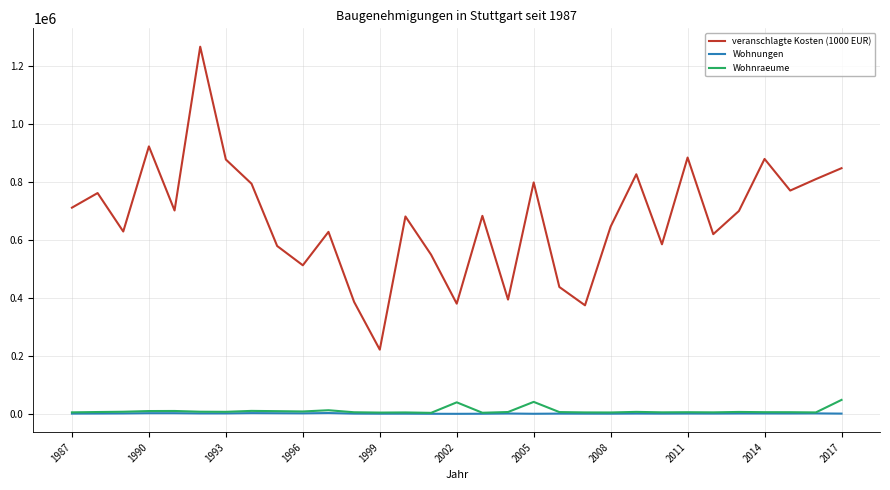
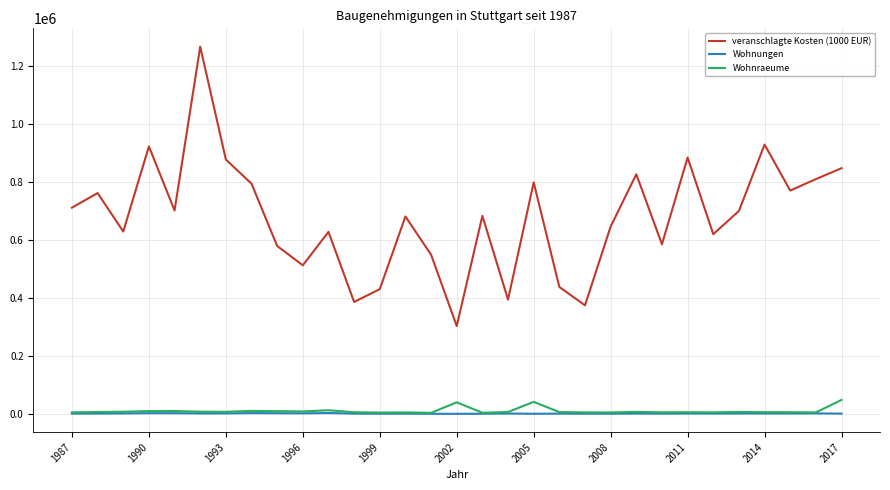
  {
    "veranschlagte Kosten (1000 EUR)": {
      "1987": 710000,
      "1990": 920000,
      "1993": 880000,
      "1996": 510000,
-     "1999": 220000,
-     "2002": 380000,
+     "1999": 430000,
+     "2002": 300000,
      "2005": 800000,
      "2008": 650000,
      "2011": 880000,
-     "2014": 880000,
+     "2014": 930000,
      "2017": 850000
    },
    "Wohnungen": {
      "2002": 0,
      "2005": 0,
      "2017": 0
    },
    "Wohnraeume": {
      "2002": 40000,
      "2005": 40000,
      "2017": 50000
    }
  }
